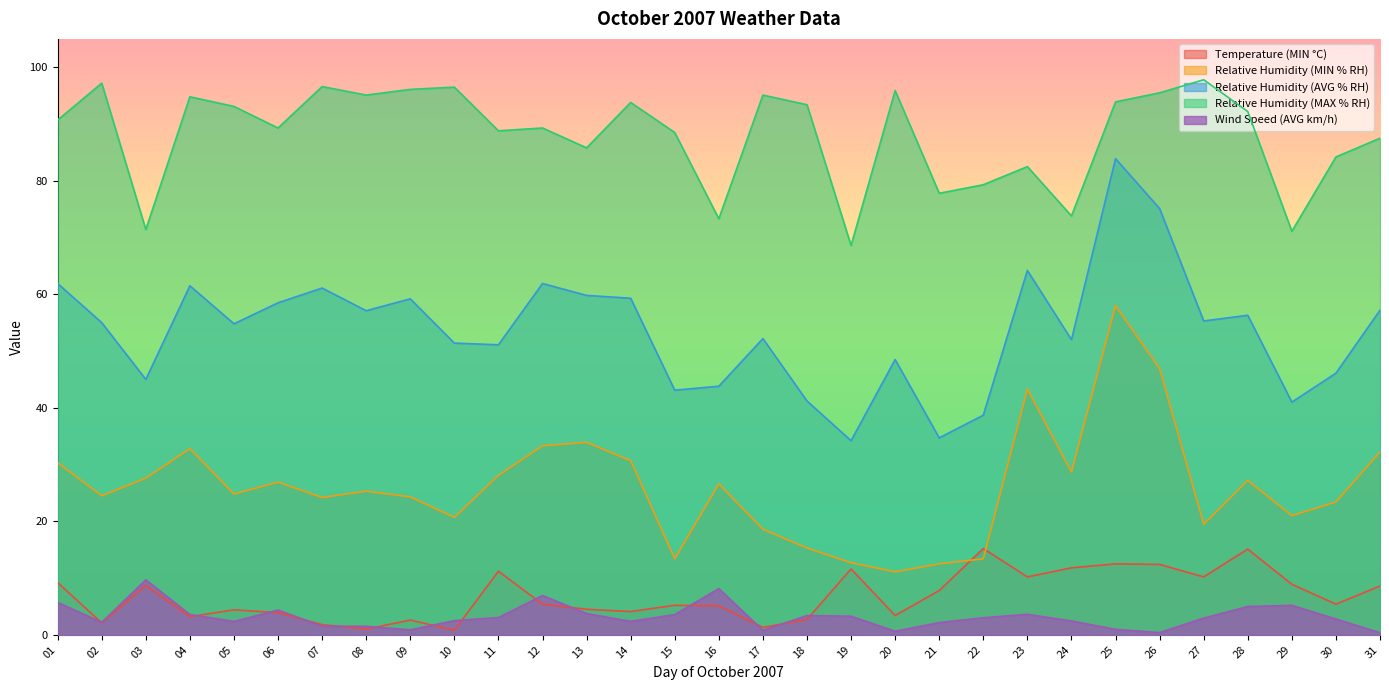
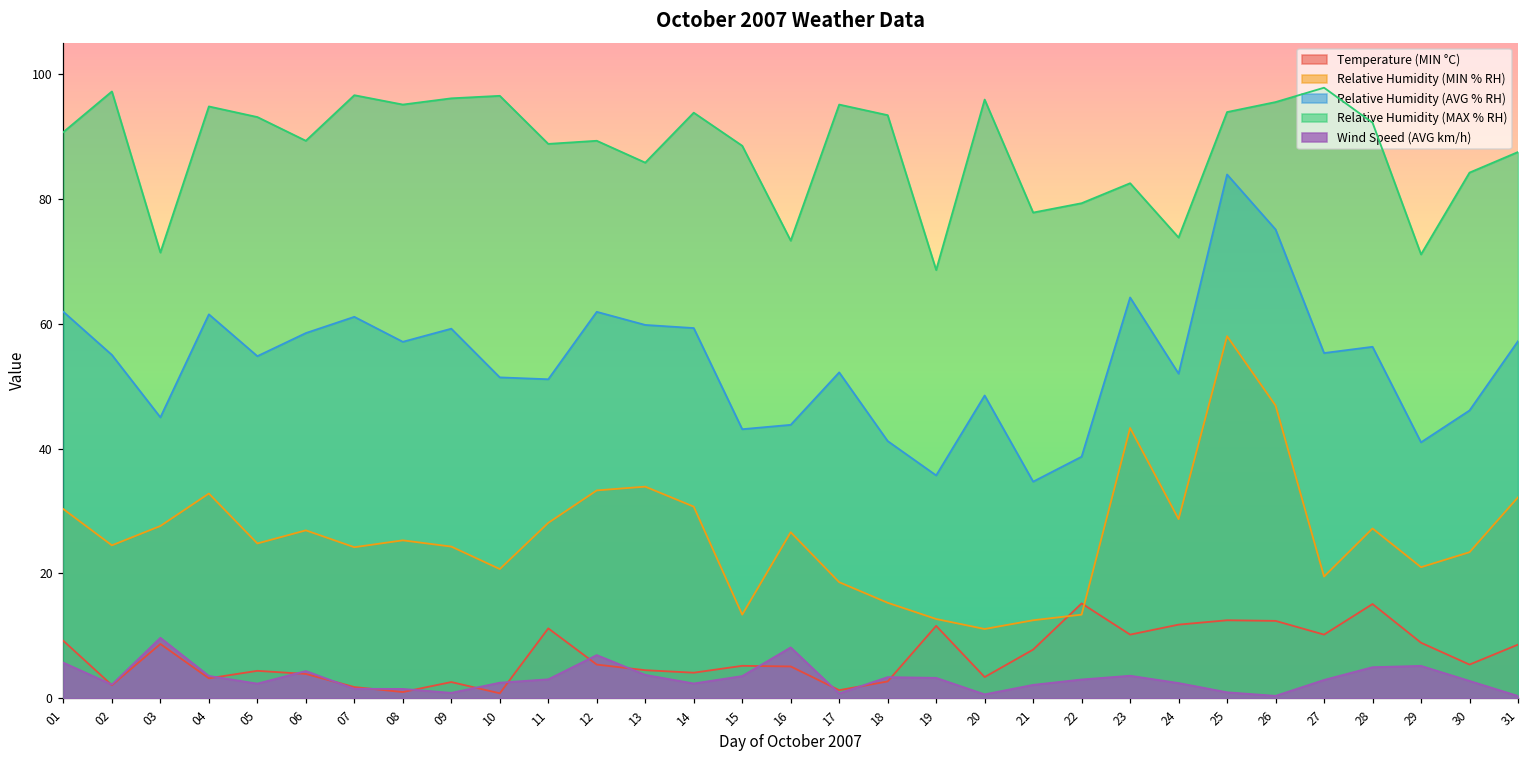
  {
    "Temperature (MIN °C)": {
      "01": 9,
      "03": 9,
      "05": 4,
      "06": 4,
      "08": 1,
      "09": 3,
      "10": 1,
      "11": 11,
      "12": 5,
      "13": 5,
      "14": 4,
      "15": 5,
      "16": 5,
      "17": 1,
      "18": 3,
      "19": 12,
      "20": 3,
      "21": 8,
      "22": 15,
      "23": 10,
      "24": 12,
      "25": 13,
      "26": 12,
      "27": 10,
      "28": 15,
      "29": 9,
      "30": 5,
      "31": 9
    },
    "Relative Humidity (MIN % RH)": {
      "01": 30,
      "02": 25,
      "03": 28,
      "04": 33,
      "05": 25,
      "06": 27,
      "07": 24,
      "08": 25,
      "09": 24,
      "10": 21,
      "11": 28,
      "12": 33,
      "13": 34,
      "14": 31,
      "15": 13,
      "16": 27,
      "17": 19,
      "18": 15,
      "19": 13,
      "20": 11,
      "21": 13,
      "22": 13,
      "23": 43,
      "24": 29,
      "25": 58,
      "26": 47,
      "27": 20,
      "28": 27,
      "29": 21,
      "30": 23,
      "31": 32
    },
    "Relative Humidity (AVG % RH)": {
      "01": 62,
      "02": 55,
      "03": 45,
      "04": 62,
      "05": 55,
      "06": 59,
      "07": 61,
      "08": 57,
      "09": 59,
      "10": 51,
      "11": 51,
      "12": 62,
      "13": 60,
      "14": 59,
      "15": 43,
      "16": 44,
      "17": 52,
      "18": 41,
-     "19": 34,
+     "19": 36,
      "20": 49,
      "21": 35,
      "22": 39,
      "23": 64,
      "24": 52,
      "25": 84,
      "26": 75,
      "27": 55,
      "28": 56,
      "29": 41,
      "30": 46,
      "31": 57
    },
    "Relative Humidity (MAX % RH)": {
      "01": 91,
      "02": 97,
      "03": 71,
      "04": 95,
      "05": 93,
      "06": 89,
      "07": 97,
      "08": 95,
      "09": 96,
      "10": 97,
      "11": 89,
      "12": 89,
      "13": 86,
      "14": 94,
      "15": 89,
      "16": 73,
      "17": 95,
      "18": 93,
      "19": 69,
      "20": 96,
      "21": 78,
      "22": 79,
      "23": 83,
      "24": 74,
      "25": 94,
      "26": 96,
      "29": 71,
      "30": 84,
      "31": 88
    },
    "Wind Speed (AVG km/h)": {
      "01": 6,
      "03": 10,
      "05": 2,
      "06": 4,
      "08": 2,
      "09": 1,
      "10": 3,
      "11": 3,
      "12": 7,
      "13": 4,
      "14": 2,
      "15": 4,
      "16": 8,
      "17": 1,
      "18": 3,
      "19": 3,
      "20": 1,
      "21": 2,
      "22": 3,
      "23": 4,
      "24": 2,
      "25": 1,
      "26": 0,
      "27": 3,
      "28": 5,
      "29": 5,
      "30": 3,
      "31": 0
    }
  }
